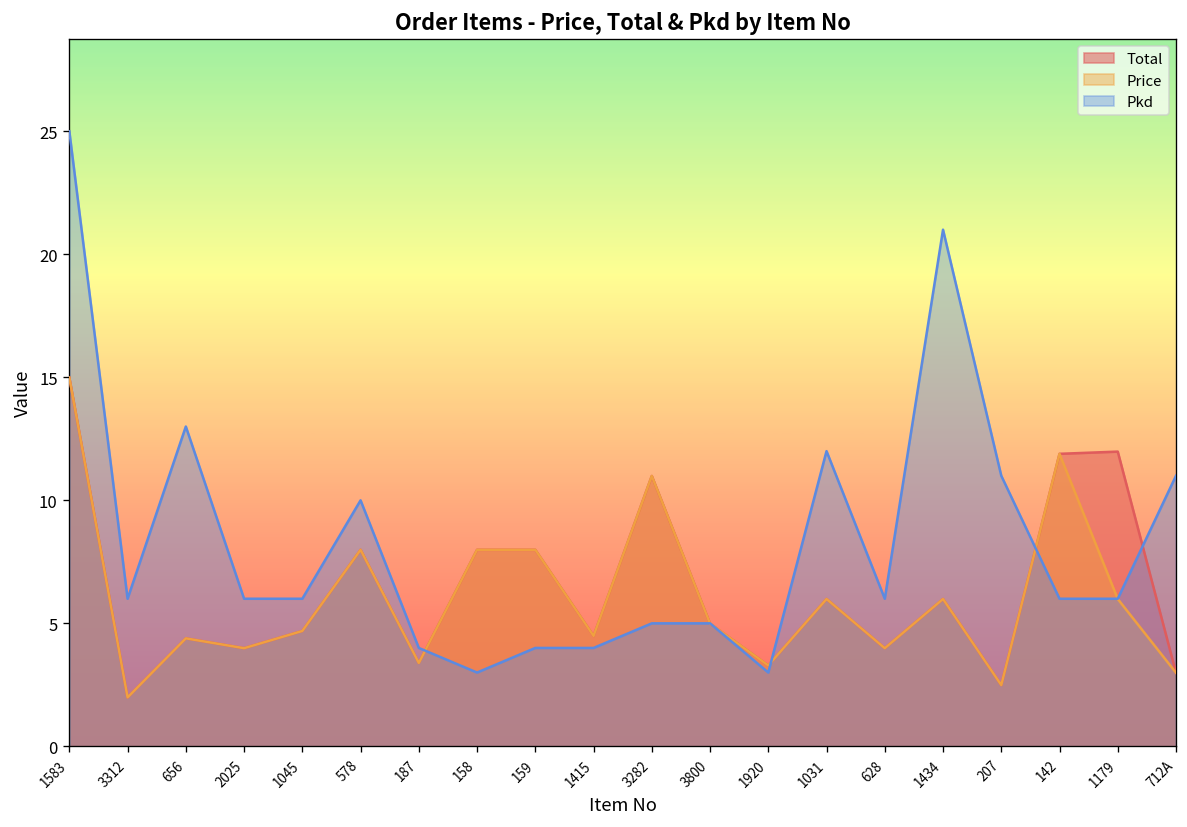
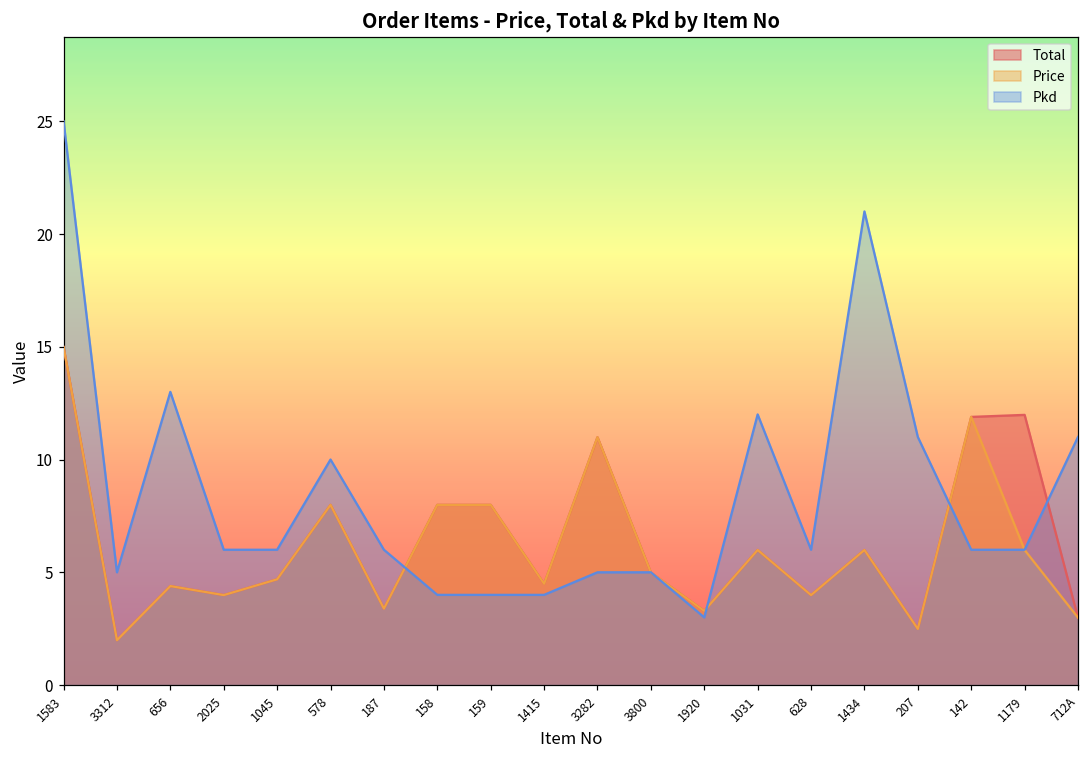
  {
    "Pkd": {
      "1583": 25,
-     "3312": 6,
+     "3312": 5,
      "656": 13,
      "2025": 6,
      "1045": 6,
      "578": 10,
-     "187": 4,
-     "158": 3,
+     "187": 6,
+     "158": 4,
      "159": 4,
      "1415": 4,
      "3282": 5,
      "1920": 3,
      "1031": 12,
      "628": 6,
      "1434": 21,
      "207": 11,
      "142": 6,
      "712A": 11
    }
  }
